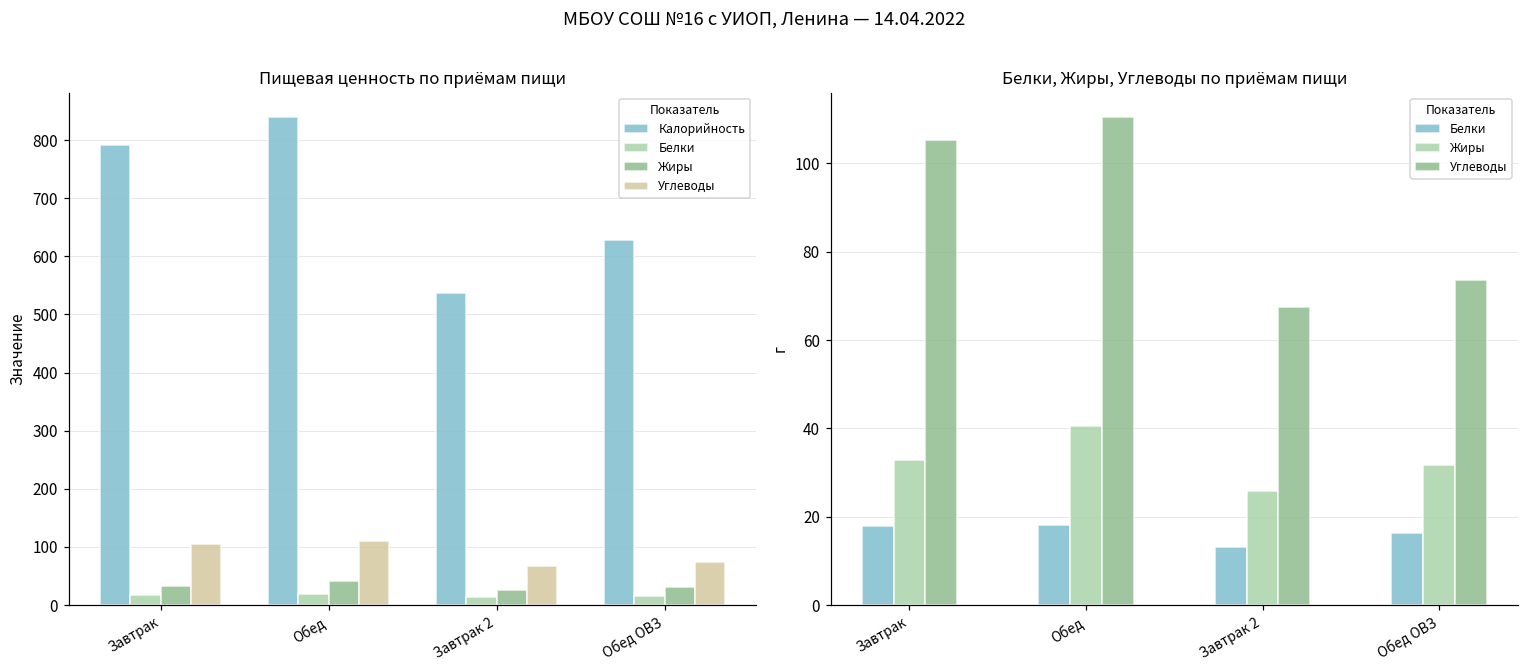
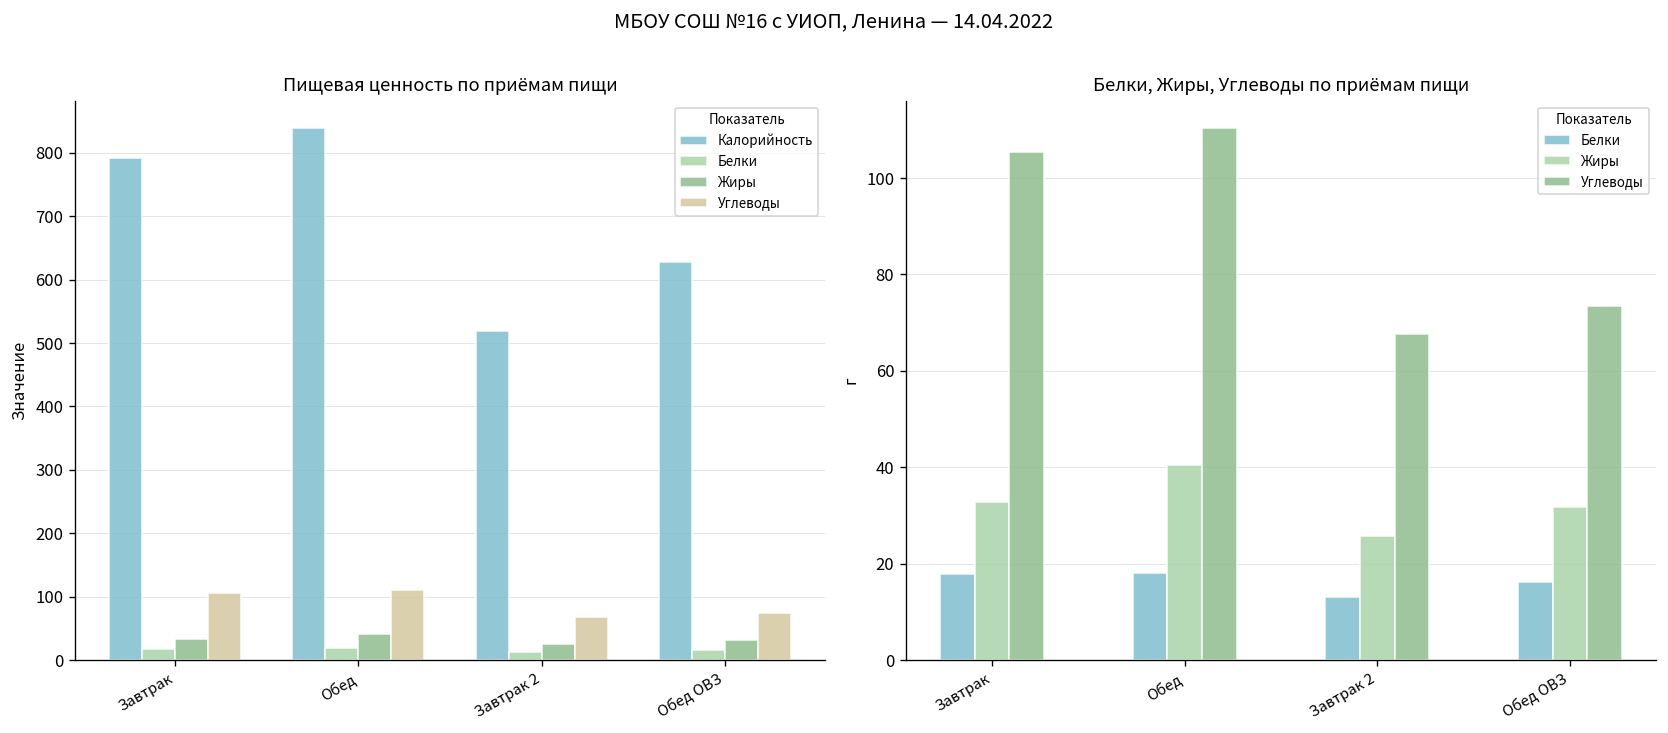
  {
    "Пищевая ценность по приёмам пищи": {
      "Калорийность": {
        "Завтрак": 790,
        "Обед": 840,
-       "Завтрак 2": 540,
+       "Завтрак 2": 520,
        "Обед ОВЗ": 630
      }
    },
    "Белки, Жиры, Углеводы по приёмам пищи": {
      "Белки": {
        "Завтрак": 18,
        "Обед": 18,
        "Завтрак 2": 13,
        "Обед ОВЗ": 16
      }
    }
  }
